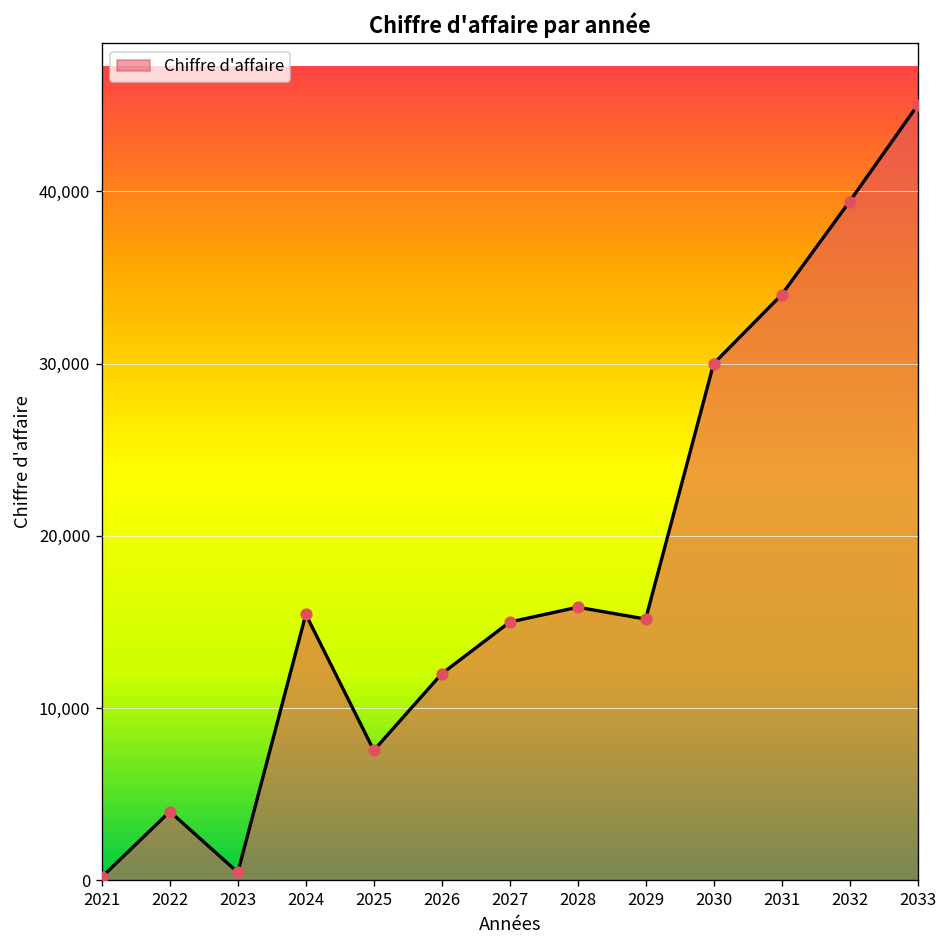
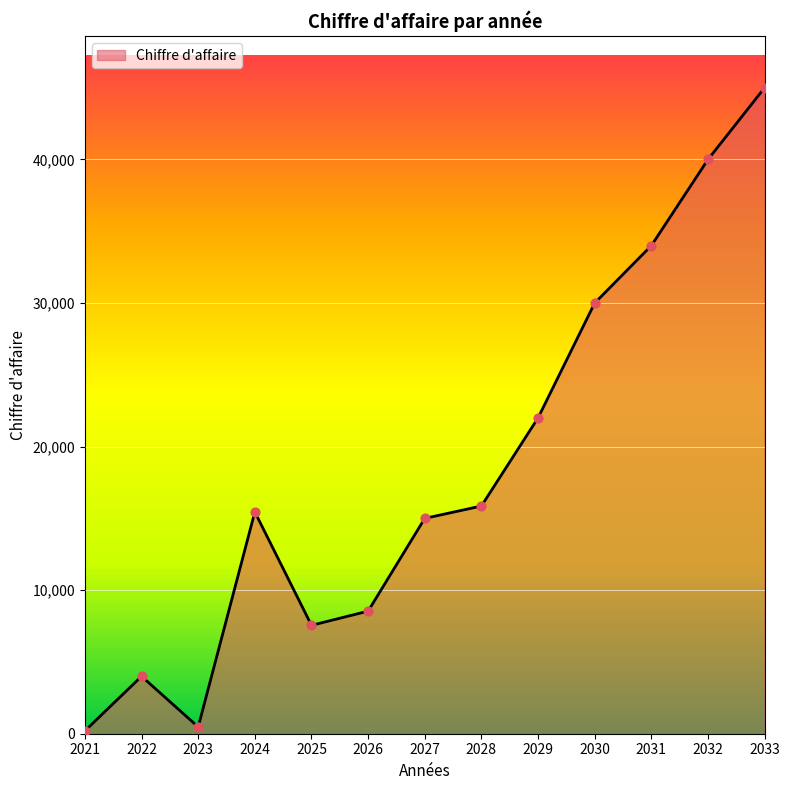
  {
    "2021": "200",
    "2022": "4,000",
    "2023": "500",
    "2024": "15,400",
    "2025": "7,600",
-   "2026": "12,000",
+   "2026": "8,500",
    "2027": "15,000",
    "2028": "15,900",
-   "2029": "15,200",
+   "2029": "22,000",
    "2030": "30,000",
    "2031": "34,000",
-   "2032": "39,400",
+   "2032": "40,000",
    "2033": "45,000"
  }
